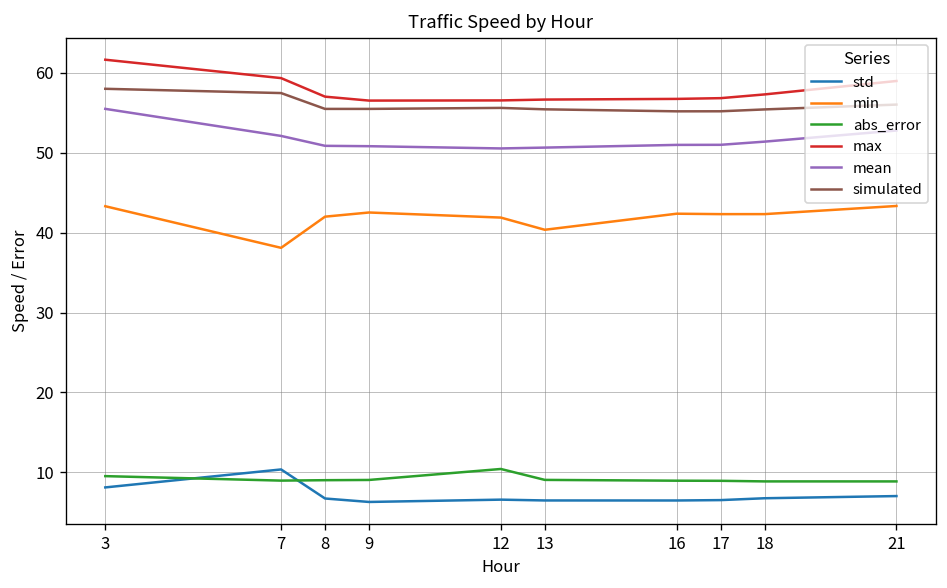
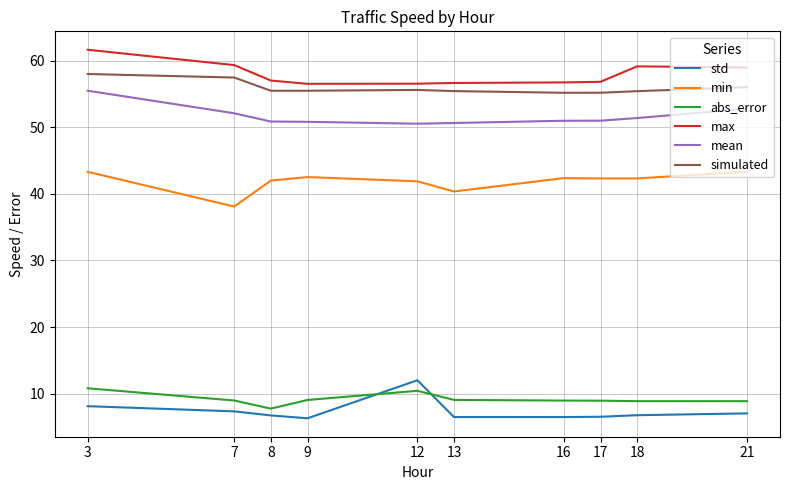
  {
    "std": {
      "3": 8,
-     "7": 10,
+     "7": 7,
      "8": 7,
      "9": 6,
-     "12": 7,
+     "12": 12,
      "13": 6,
      "16": 6,
      "17": 7,
      "18": 7,
      "21": 7
    },
    "min": {
      "3": 43,
      "7": 38,
      "8": 42,
      "9": 43,
      "12": 42,
      "13": 40,
      "16": 42,
      "17": 42,
      "18": 42
    },
    "abs_error": {
-     "3": 10,
+     "3": 11,
      "7": 9,
-     "8": 9,
+     "8": 8,
      "9": 9,
      "12": 10,
      "13": 9,
      "16": 9,
      "17": 9,
      "18": 9,
      "21": 9
    },
    "max": {
      "3": 62,
      "7": 59,
      "8": 57,
      "9": 57,
      "12": 57,
      "13": 57,
      "16": 57,
      "17": 57,
-     "18": 57
+     "18": 59
    },
    "mean": {
      "3": 55,
      "7": 52,
      "8": 51,
      "9": 51,
      "12": 51,
      "13": 51,
      "16": 51,
      "17": 51,
      "18": 51
    },
    "simulated": {
      "3": 58,
      "7": 57,
      "8": 55,
      "9": 55,
      "12": 56,
      "13": 55,
      "16": 55,
      "17": 55,
      "18": 55
    }
  }
